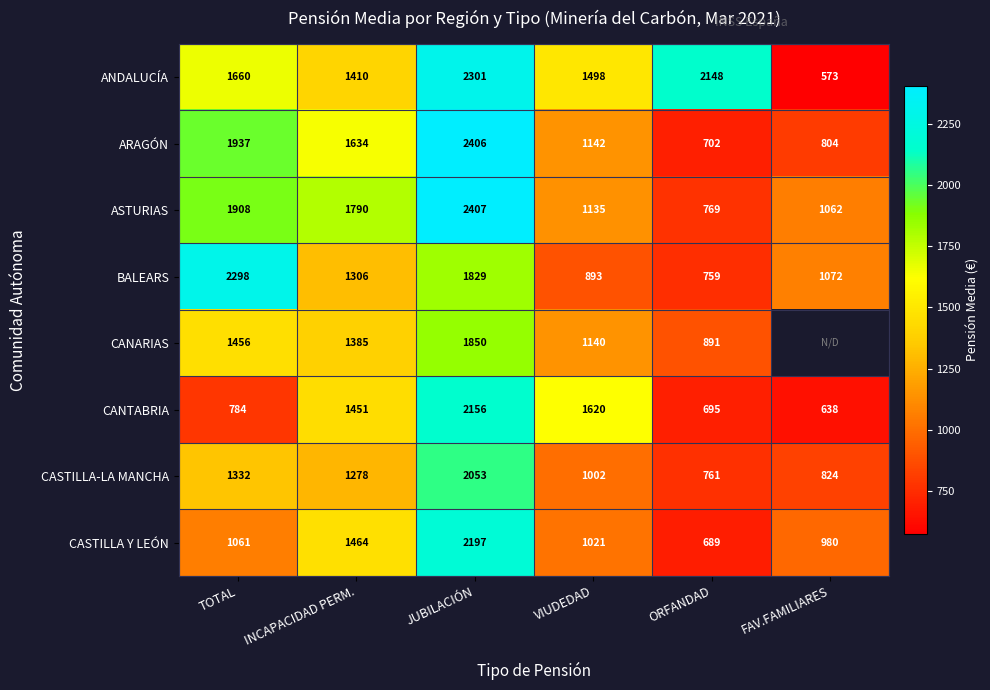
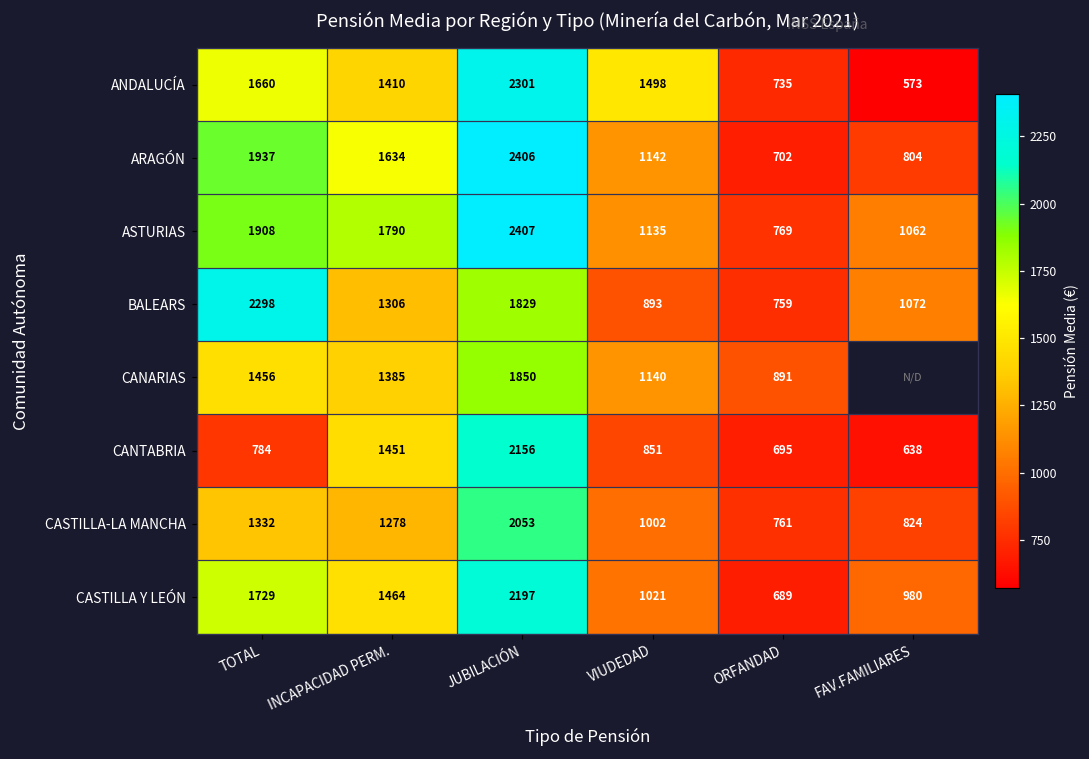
  {
    "ANDALUCÍA": {
      "TOTAL": 1660,
      "INCAPACIDAD PERM.": 1410,
      "JUBILACIÓN": 2301,
      "VIUDEDAD": 1498,
-     "ORFANDAD": 2148,
+     "ORFANDAD": 735,
      "FAV.FAMILIARES": 573
    },
    "ARAGÓN": {
      "TOTAL": 1937,
      "INCAPACIDAD PERM.": 1634,
      "JUBILACIÓN": 2406,
      "VIUDEDAD": 1142,
      "ORFANDAD": 702,
      "FAV.FAMILIARES": 804
    },
    "ASTURIAS": {
      "TOTAL": 1908,
      "INCAPACIDAD PERM.": 1790,
      "JUBILACIÓN": 2407,
      "VIUDEDAD": 1135,
      "ORFANDAD": 769,
      "FAV.FAMILIARES": 1062
    },
    "BALEARS": {
      "TOTAL": 2298,
      "INCAPACIDAD PERM.": 1306,
      "JUBILACIÓN": 1829,
      "VIUDEDAD": 893,
      "ORFANDAD": 759,
      "FAV.FAMILIARES": 1072
    },
    "CANARIAS": {
      "TOTAL": 1456,
      "INCAPACIDAD PERM.": 1385,
      "JUBILACIÓN": 1850,
      "VIUDEDAD": 1140,
      "ORFANDAD": 891
    },
    "CANTABRIA": {
      "TOTAL": 784,
      "INCAPACIDAD PERM.": 1451,
      "JUBILACIÓN": 2156,
-     "VIUDEDAD": 1620,
+     "VIUDEDAD": 851,
      "ORFANDAD": 695,
      "FAV.FAMILIARES": 638
    },
    "CASTILLA-LA MANCHA": {
      "TOTAL": 1332,
      "INCAPACIDAD PERM.": 1278,
      "JUBILACIÓN": 2053,
      "VIUDEDAD": 1002,
      "ORFANDAD": 761,
      "FAV.FAMILIARES": 824
    },
    "CASTILLA Y LEÓN": {
-     "TOTAL": 1061,
+     "TOTAL": 1729,
      "INCAPACIDAD PERM.": 1464,
      "JUBILACIÓN": 2197,
      "VIUDEDAD": 1021,
      "ORFANDAD": 689,
      "FAV.FAMILIARES": 980
    }
  }
